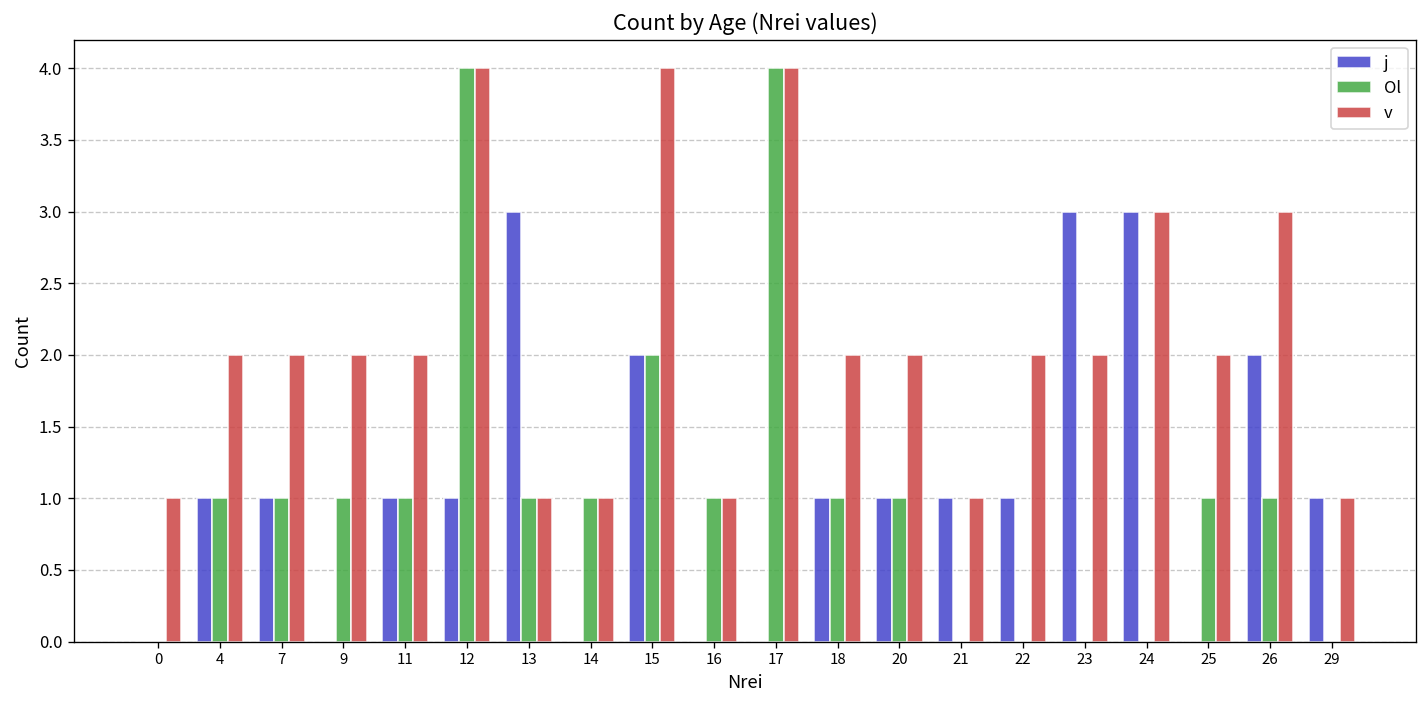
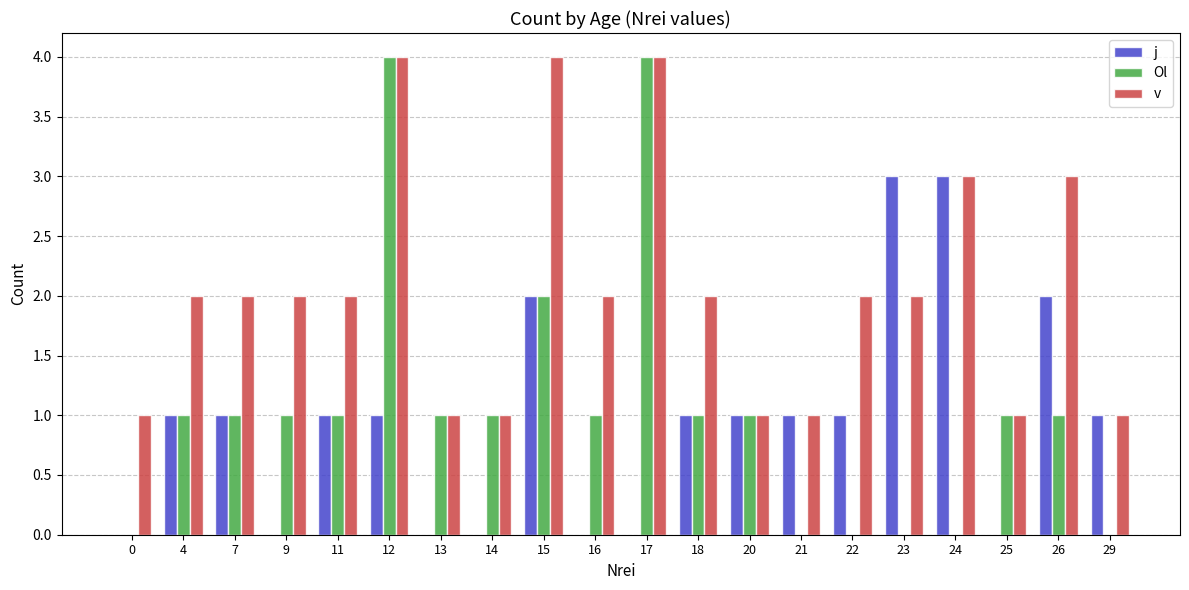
  {
    "j": {
      "0": 0,
      "4": 1,
      "7": 1,
      "9": 0,
      "11": 1,
      "12": 1,
-     "13": 3,
+     "13": 0,
      "14": 0,
      "15": 2,
      "16": 0,
      "17": 0,
      "18": 1,
      "20": 1,
      "21": 1,
      "22": 1,
      "23": 3,
      "24": 3,
      "25": 0,
      "26": 2,
      "29": 1
    },
    "Ol": {
      "0": 0,
      "4": 1,
      "7": 1,
      "9": 1,
      "11": 1,
      "12": 4,
      "13": 1,
      "14": 1,
      "15": 2,
      "16": 1,
      "17": 4,
      "18": 1,
      "20": 1,
      "21": 0,
      "22": 0,
      "23": 0,
      "24": 0,
      "25": 1,
      "26": 1,
      "29": 0
    },
    "v": {
      "0": 1,
      "4": 2,
      "7": 2,
      "9": 2,
      "11": 2,
      "12": 4,
      "13": 1,
      "14": 1,
      "15": 4,
-     "16": 1,
+     "16": 2,
      "17": 4,
      "18": 2,
-     "20": 2,
+     "20": 1,
      "21": 1,
      "22": 2,
      "23": 2,
      "24": 3,
-     "25": 2,
+     "25": 1,
      "26": 3,
      "29": 1
    }
  }
